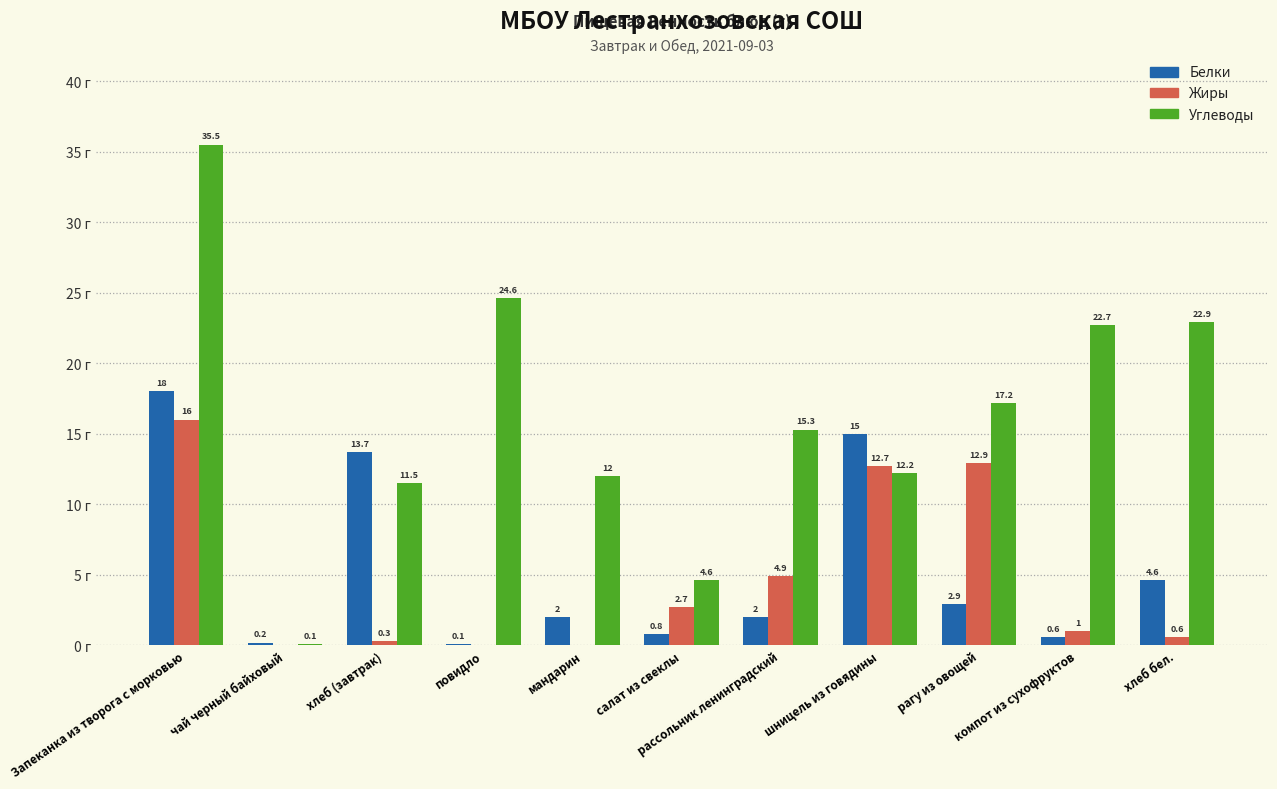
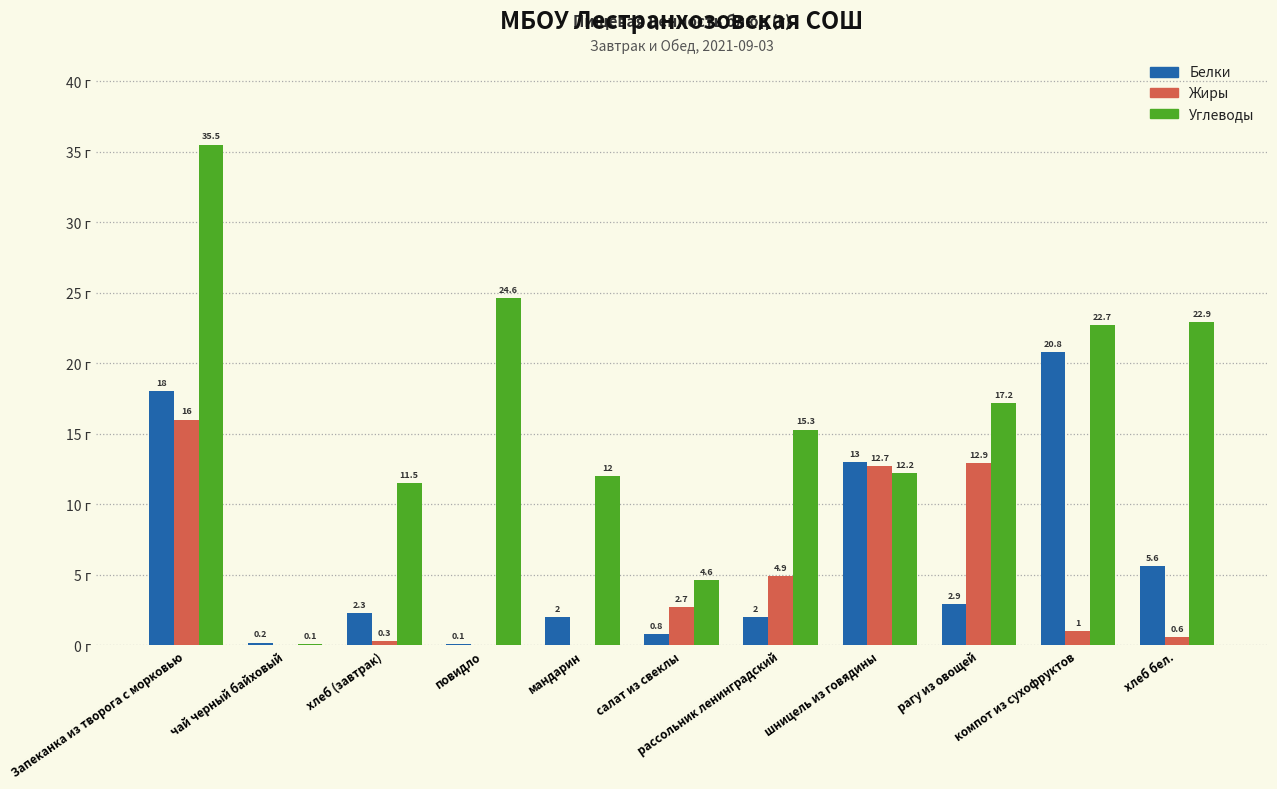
  {
    "Белки": {
      "Запеканка из творога с морковью": 18,
      "чай черный байховый": 0.2,
-     "хлеб (завтрак)": 13.7,
+     "хлеб (завтрак)": 2.3,
      "повидло": 0.1,
      "мандарин": 2,
      "салат из свеклы": 0.8,
      "рассольник ленинградский": 2,
-     "шницель из говядины": 15,
+     "шницель из говядины": 13,
      "рагу из овощей": 2.9,
-     "компот из сухофруктов": 0.6,
-     "хлеб бел.": 4.6
+     "компот из сухофруктов": 20.8,
+     "хлеб бел.": 5.6
    },
    "Жиры": {
      "Запеканка из творога с морковью": 16,
      "хлеб (завтрак)": 0.3,
      "салат из свеклы": 2.7,
      "рассольник ленинградский": 4.9,
      "шницель из говядины": 12.7,
      "рагу из овощей": 12.9,
      "компот из сухофруктов": 1,
      "хлеб бел.": 0.6
    },
    "Углеводы": {
      "Запеканка из творога с морковью": 35.5,
      "чай черный байховый": 0.1,
      "хлеб (завтрак)": 11.5,
      "повидло": 24.6,
      "мандарин": 12,
      "салат из свеклы": 4.6,
      "рассольник ленинградский": 15.3,
      "шницель из говядины": 12.2,
      "рагу из овощей": 17.2,
      "компот из сухофруктов": 22.7,
      "хлеб бел.": 22.9
    }
  }
